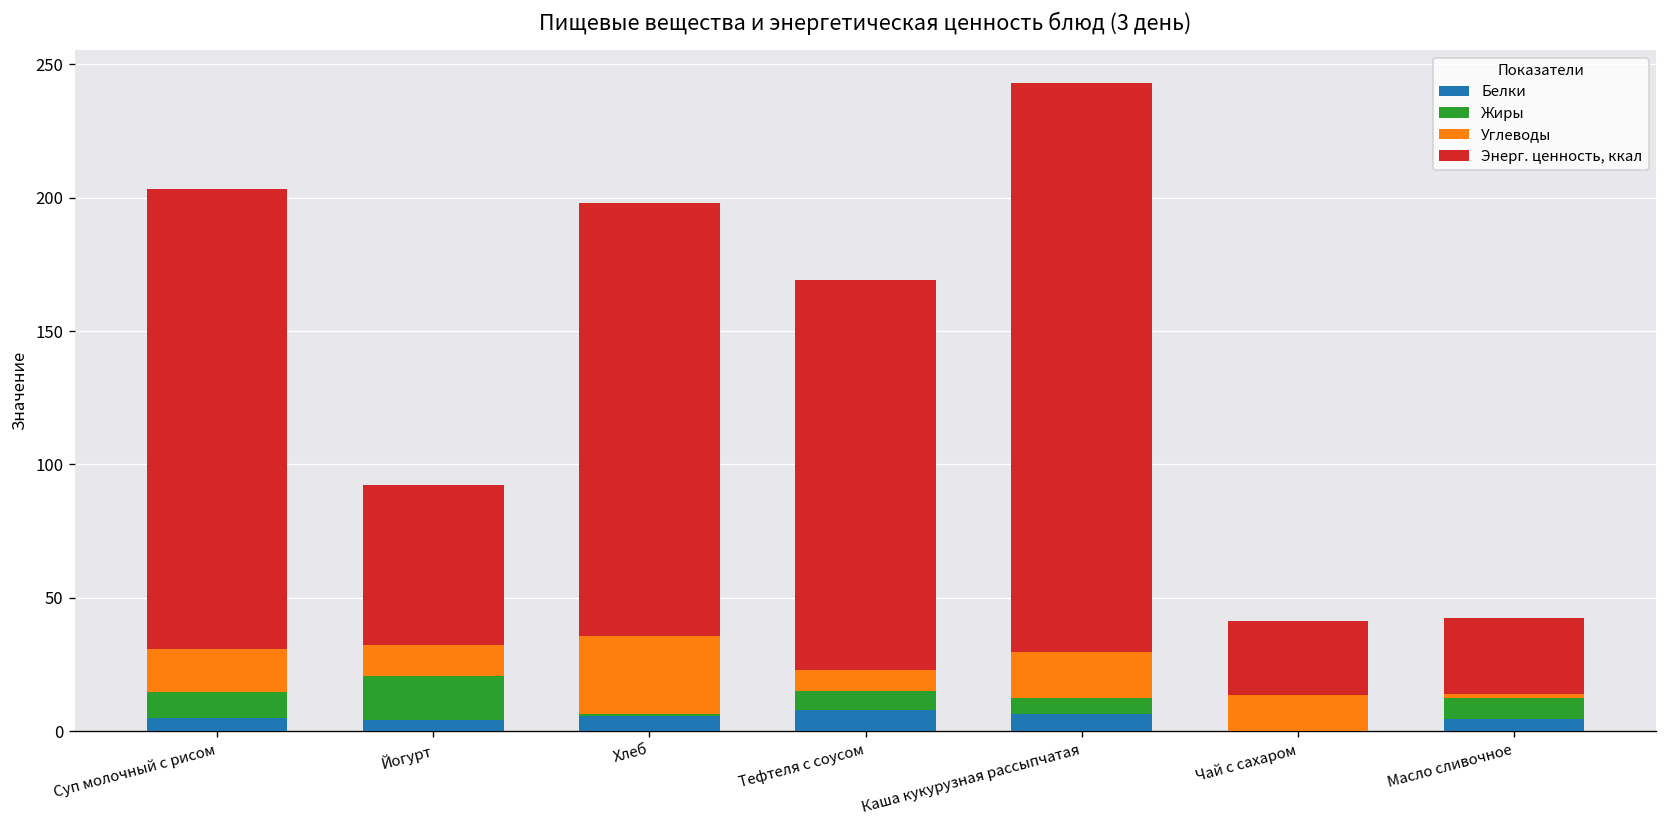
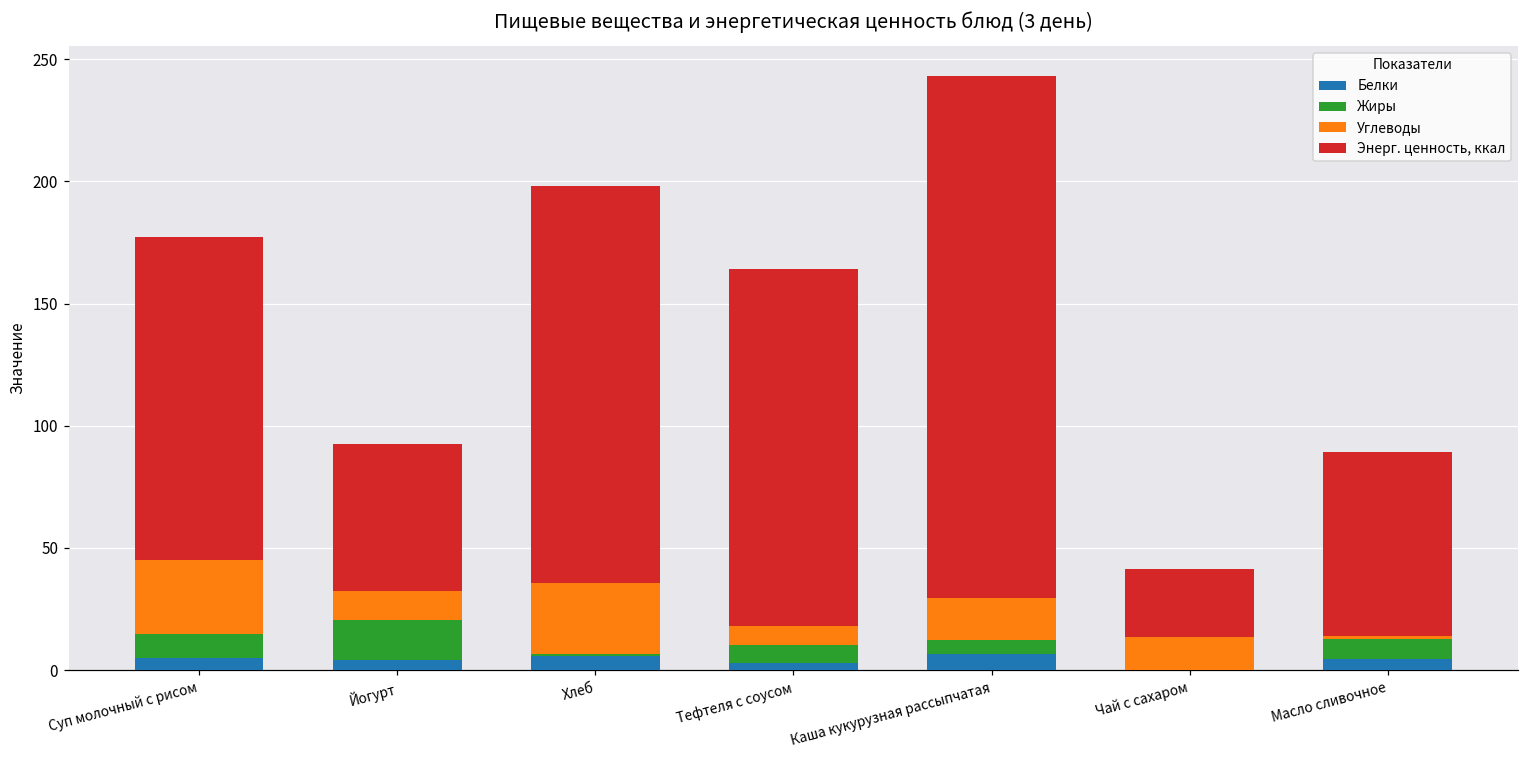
  {
    "Белки": {
      "Суп молочный с рисом": 5,
      "Йогурт": 4,
      "Хлеб": 6,
-     "Тефтеля с соусом": 8,
+     "Тефтеля с соусом": 3,
      "Каша кукурузная рассыпчатая": 7,
      "Чай с сахаром": 0,
      "Масло сливочное": 5
    },
    "Жиры": {
      "Суп молочный с рисом": 10,
      "Йогурт": 16,
      "Тефтеля с соусом": 7,
      "Каша кукурузная рассыпчатая": 6,
      "Чай с сахаром": 0,
      "Масло сливочное": 8
    },
    "Углеводы": {
-     "Суп молочный с рисом": 16,
+     "Суп молочный с рисом": 30,
      "Йогурт": 12,
      "Хлеб": 29,
      "Тефтеля с соусом": 8,
      "Каша кукурузная рассыпчатая": 17,
      "Чай с сахаром": 13,
      "Масло сливочное": 2
    },
    "Энерг. ценность, ккал": {
-     "Суп молочный с рисом": 172,
+     "Суп молочный с рисом": 132,
      "Йогурт": 60,
      "Хлеб": 162,
      "Тефтеля с соусом": 146,
      "Каша кукурузная рассыпчатая": 214,
      "Чай с сахаром": 28,
-     "Масло сливочное": 29
+     "Масло сливочное": 75
    }
  }
